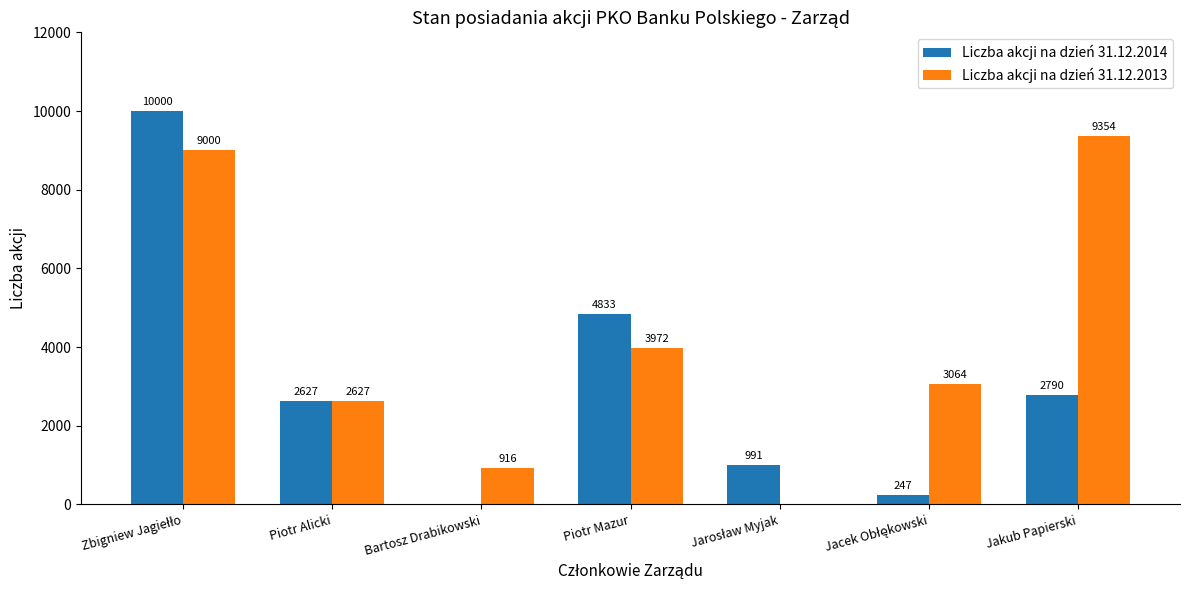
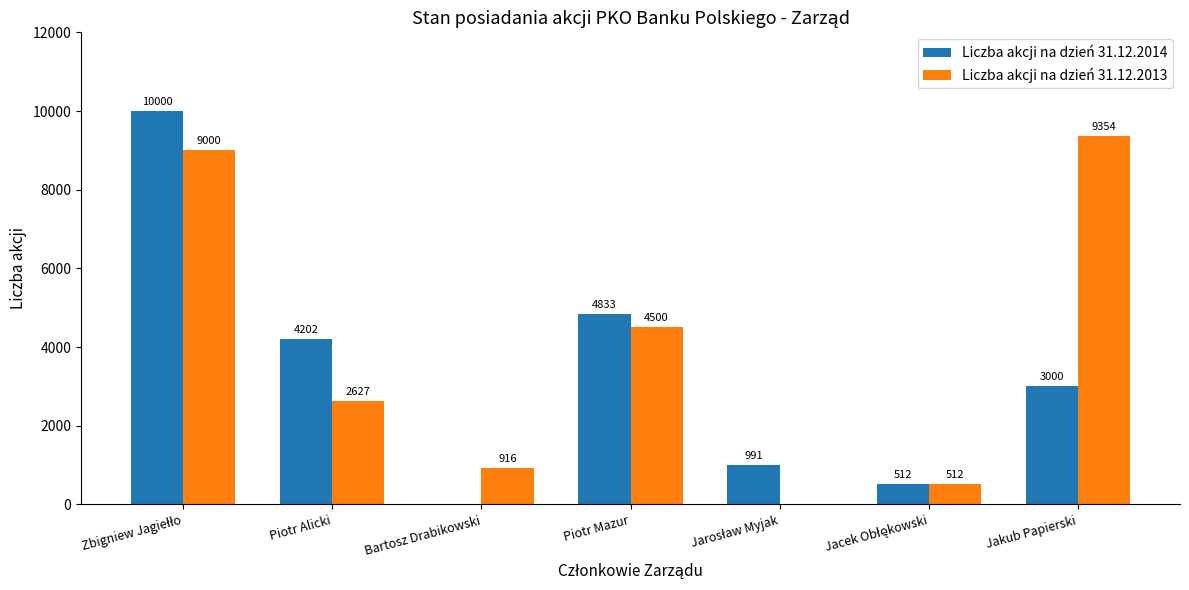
  {
    "Liczba akcji na dzień 31.12.2014": {
      "Zbigniew Jagiełło": 10000,
-     "Piotr Alicki": 2627,
+     "Piotr Alicki": 4202,
      "Piotr Mazur": 4833,
      "Jarosław Myjak": 991,
-     "Jacek Obłękowski": 247,
-     "Jakub Papierski": 2790
+     "Jacek Obłękowski": 512,
+     "Jakub Papierski": 3000
    },
    "Liczba akcji na dzień 31.12.2013": {
      "Zbigniew Jagiełło": 9000,
      "Piotr Alicki": 2627,
      "Bartosz Drabikowski": 916,
-     "Piotr Mazur": 3972,
-     "Jacek Obłękowski": 3064,
+     "Piotr Mazur": 4500,
+     "Jacek Obłękowski": 512,
      "Jakub Papierski": 9354
    }
  }
